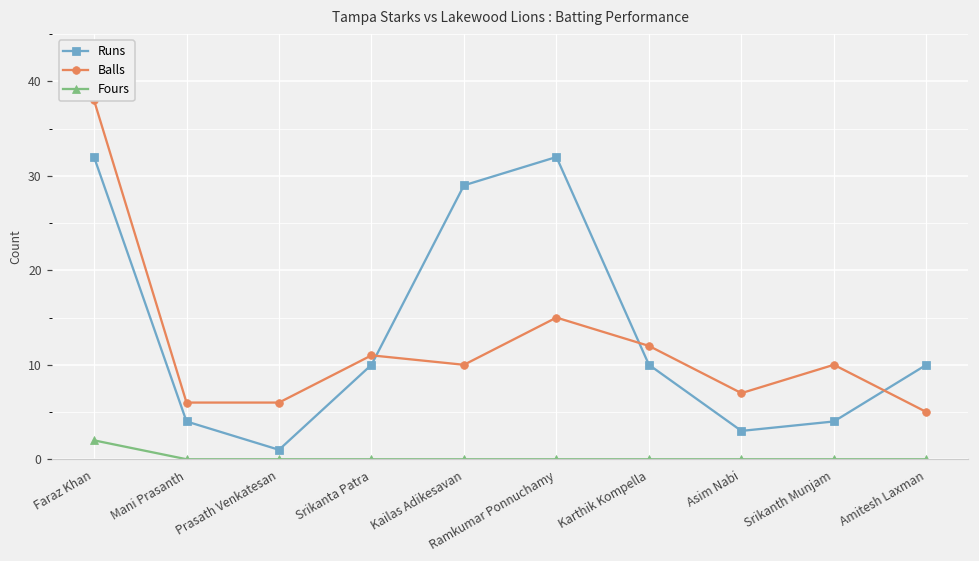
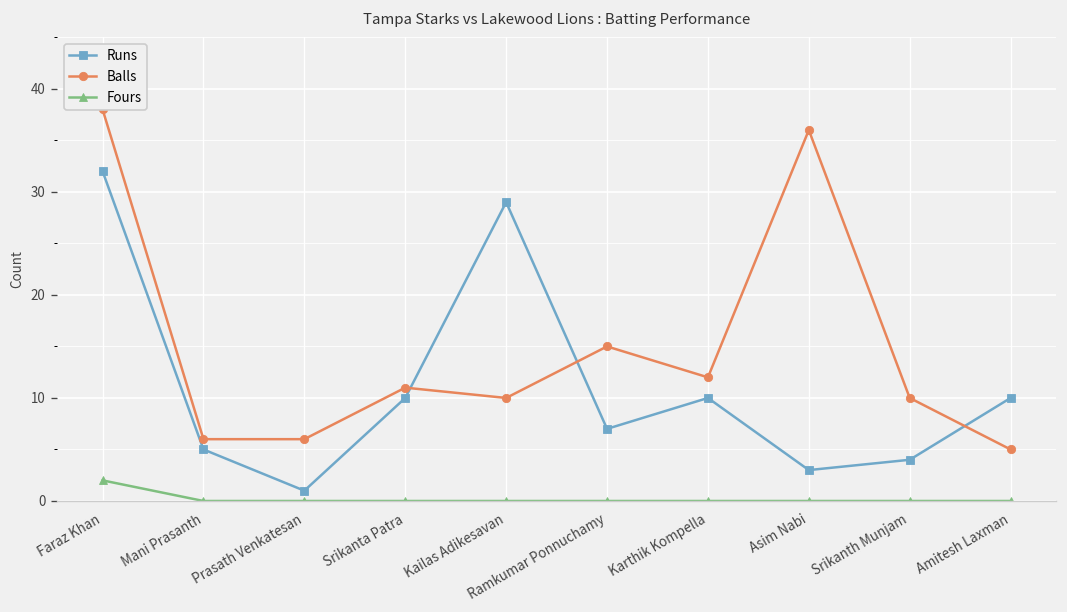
  {
    "Runs": {
      "Faraz Khan": 32,
-     "Mani Prasanth": 4,
+     "Mani Prasanth": 5,
      "Prasath Venkatesan": 1,
      "Srikanta Patra": 10,
      "Kailas Adikesavan": 29,
-     "Ramkumar Ponnuchamy": 32,
+     "Ramkumar Ponnuchamy": 7,
      "Karthik Kompella": 10,
      "Asim Nabi": 3,
      "Srikanth Munjam": 4,
      "Amitesh Laxman": 10
    },
    "Balls": {
      "Faraz Khan": 38,
      "Mani Prasanth": 6,
      "Prasath Venkatesan": 6,
      "Srikanta Patra": 11,
      "Kailas Adikesavan": 10,
      "Ramkumar Ponnuchamy": 15,
      "Karthik Kompella": 12,
-     "Asim Nabi": 7,
+     "Asim Nabi": 36,
      "Srikanth Munjam": 10,
      "Amitesh Laxman": 5
    },
    "Fours": {
      "Faraz Khan": 2,
      "Mani Prasanth": 0,
      "Prasath Venkatesan": 0,
      "Srikanta Patra": 0,
      "Kailas Adikesavan": 0,
      "Ramkumar Ponnuchamy": 0,
      "Karthik Kompella": 0,
      "Asim Nabi": 0,
      "Srikanth Munjam": 0,
      "Amitesh Laxman": 0
    }
  }
